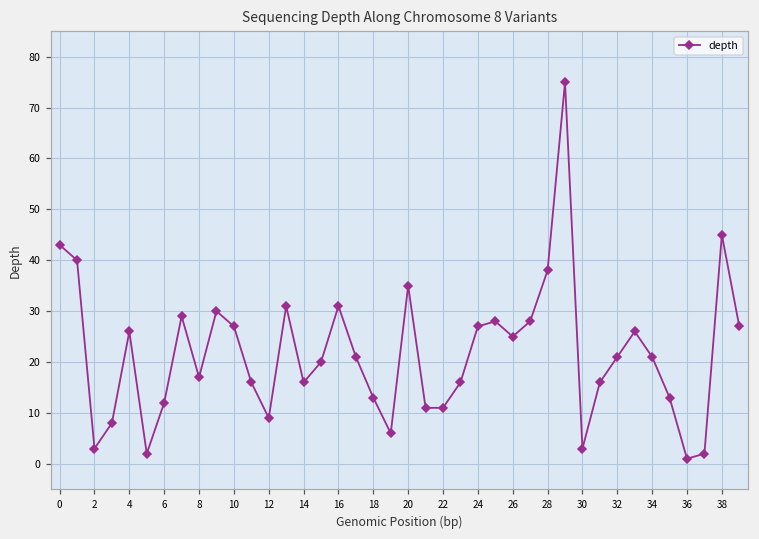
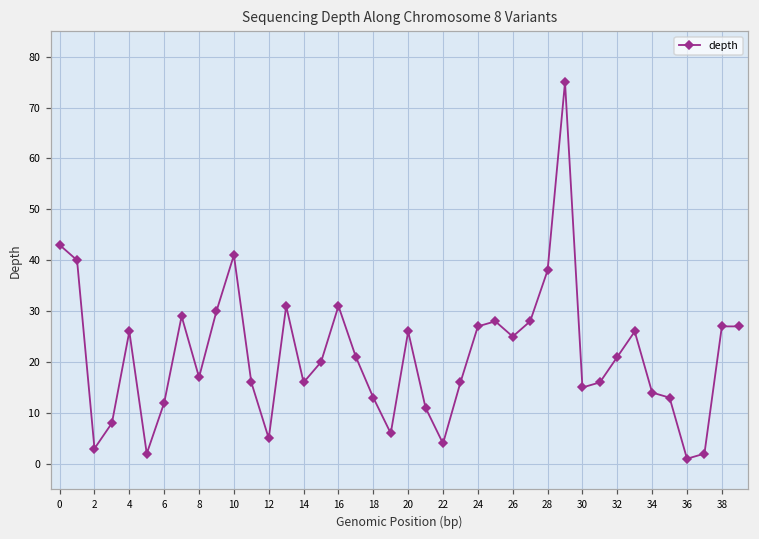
  {
    "0": 43,
    "2": 3,
    "4": 26,
    "6": 12,
    "8": 17,
-   "10": 27,
-   "12": 9,
+   "10": 41,
+   "12": 5,
    "14": 16,
    "16": 31,
    "18": 13,
-   "20": 35,
-   "22": 11,
+   "20": 26,
+   "22": 4,
    "24": 27,
    "26": 25,
    "28": 38,
-   "30": 3,
+   "30": 15,
    "32": 21,
-   "34": 21,
+   "34": 14,
    "36": 1,
-   "38": 45
+   "38": 27
  }
